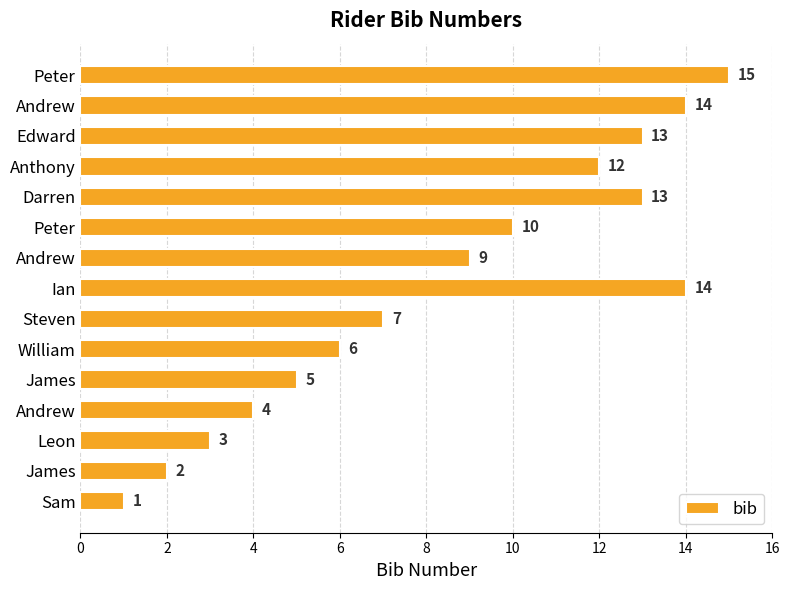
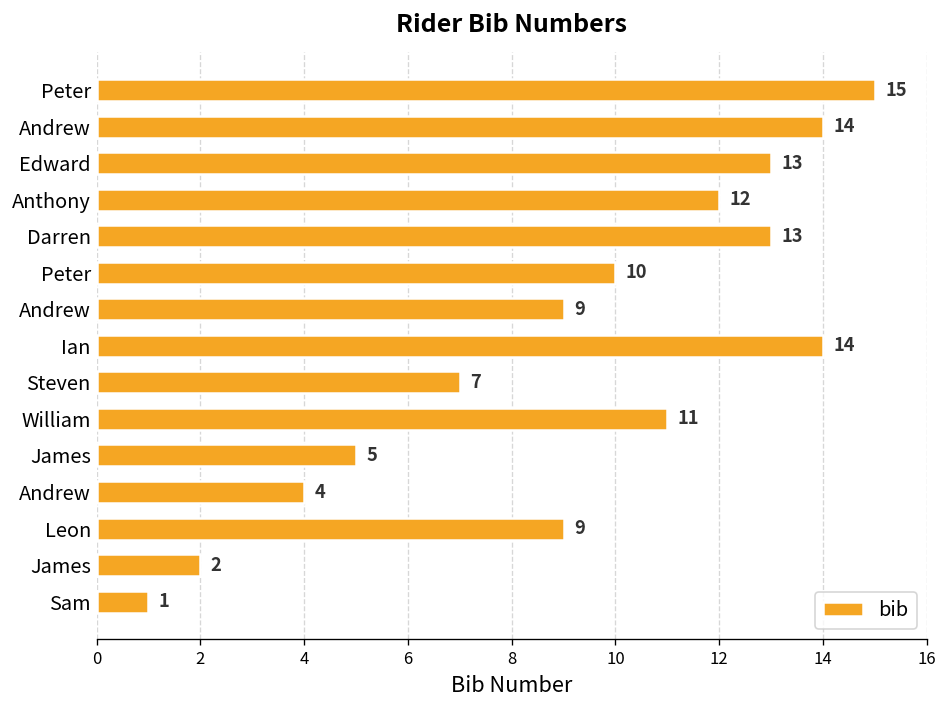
  {
    "Edward": 13,
    "Anthony": 12,
    "Darren": 13,
    "Ian": 14,
    "Steven": 7,
-   "William": 6,
-   "Leon": 3,
+   "William": 11,
+   "Leon": 9,
    "Sam": 1
  }
